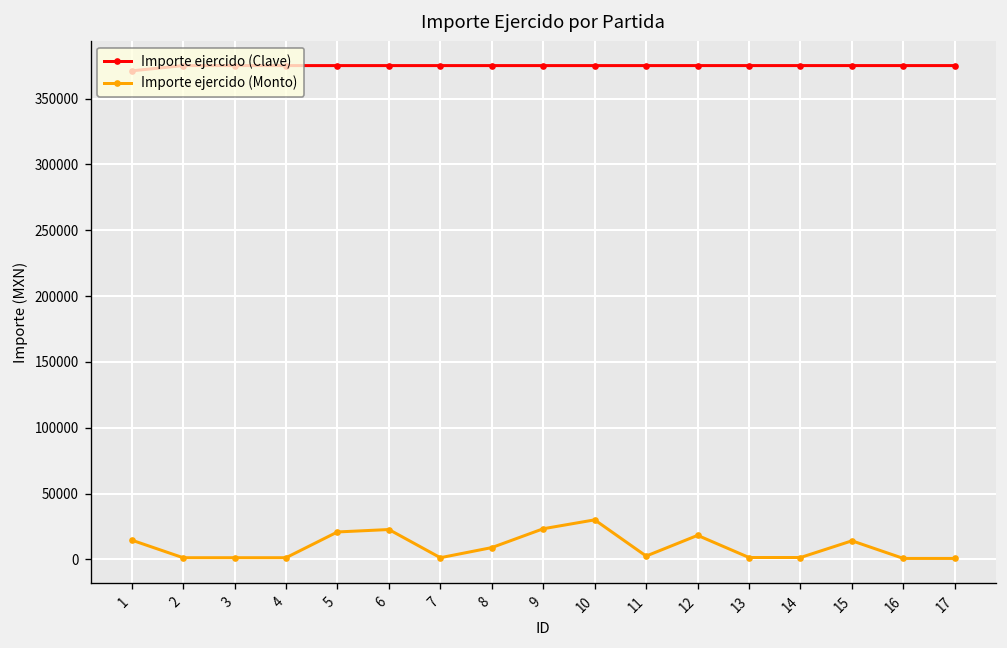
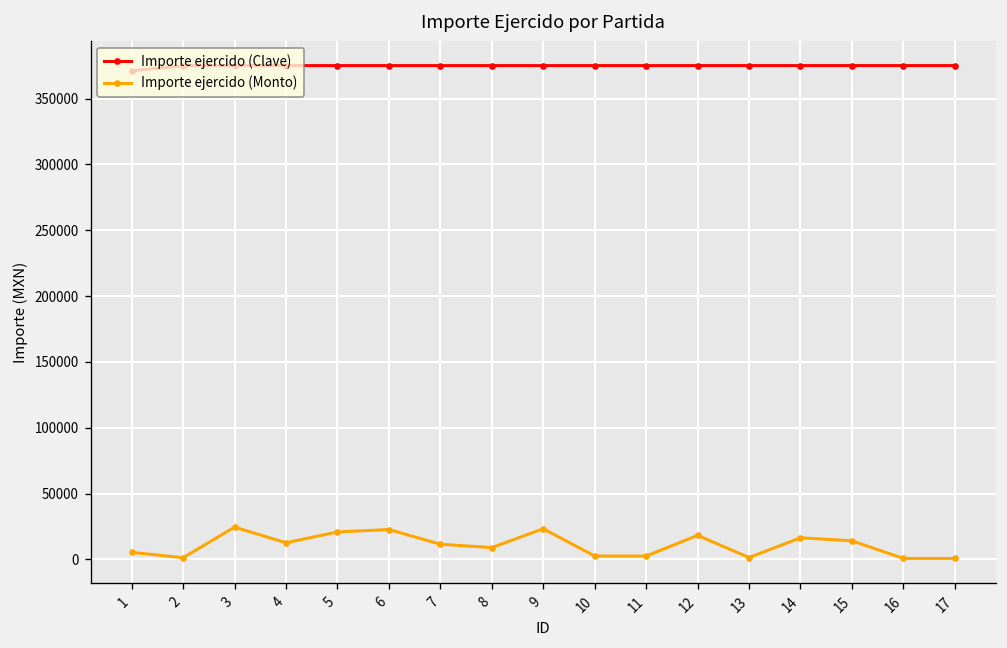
  {
    "Importe ejercido (Clave)": {
      "5": 375000,
      "6": 375000,
      "7": 375000,
      "8": 375000,
      "9": 375000,
      "10": 375000,
      "11": 375000,
      "12": 375000,
      "13": 375000,
      "14": 375000,
      "15": 375000,
      "16": 375000,
      "17": 375000
    },
    "Importe ejercido (Monto)": {
-     "1": 15000,
+     "1": 5000,
      "2": 1000,
-     "3": 1000,
-     "4": 1000,
+     "3": 24000,
+     "4": 13000,
      "5": 21000,
      "6": 23000,
-     "7": 1000,
+     "7": 12000,
      "8": 9000,
      "9": 23000,
-     "10": 30000,
+     "10": 3000,
      "11": 3000,
      "12": 18000,
      "13": 1000,
-     "14": 1000,
+     "14": 16000,
      "15": 14000,
      "16": 1000,
      "17": 1000
    }
  }
